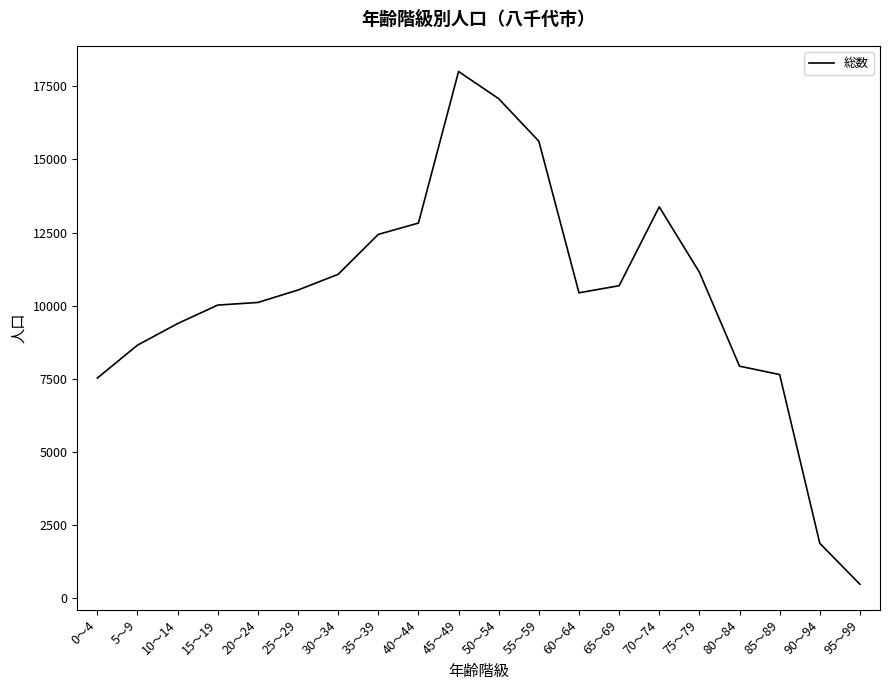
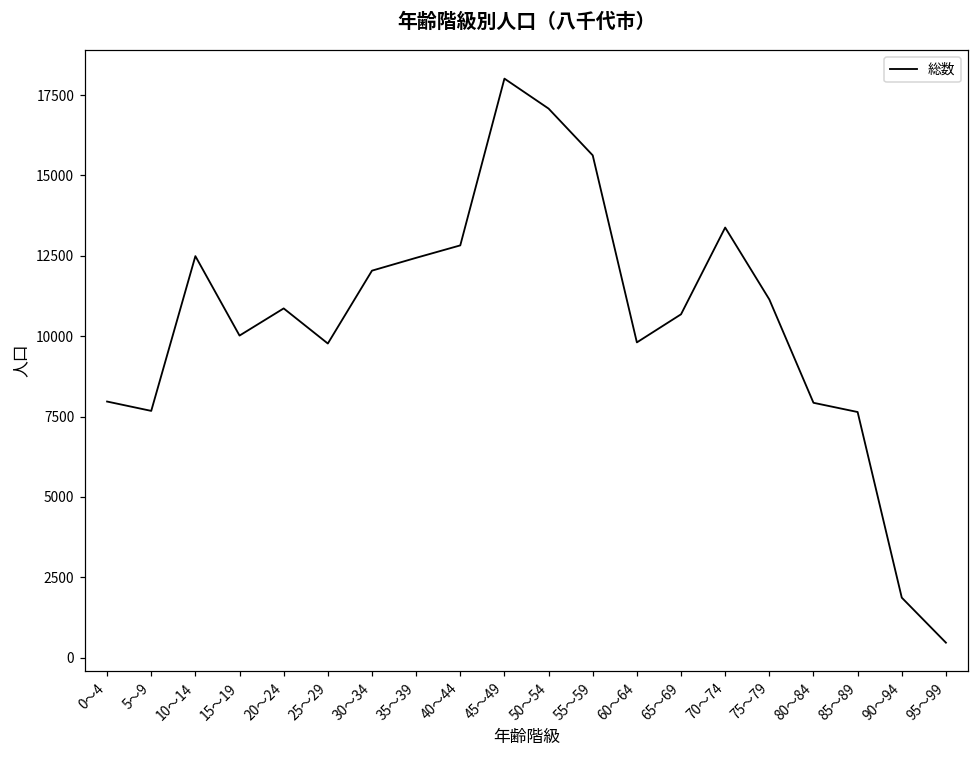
  {
-   "0～4": 7500,
-   "5～9": 8600,
-   "10～14": 9400,
+   "0～4": 8000,
+   "5～9": 7700,
+   "10～14": 12500,
    "15～19": 10000,
-   "20～24": 10100,
-   "25～29": 10500,
-   "30～34": 11100,
+   "20～24": 10900,
+   "25～29": 9800,
+   "30～34": 12000,
    "35～39": 12400,
    "40～44": 12800,
    "45～49": 18000,
    "50～54": 17100,
    "55～59": 15600,
-   "60～64": 10400,
+   "60～64": 9800,
    "65～69": 10700,
    "70～74": 13400,
    "75～79": 11100,
    "80～84": 7900,
    "85～89": 7600,
    "90～94": 1900,
    "95～99": 500
  }
